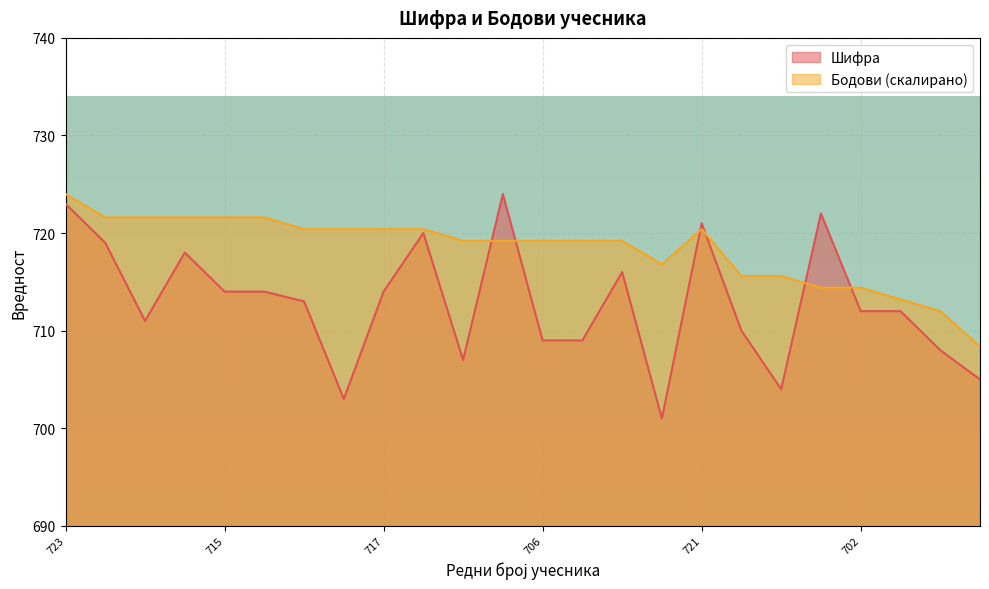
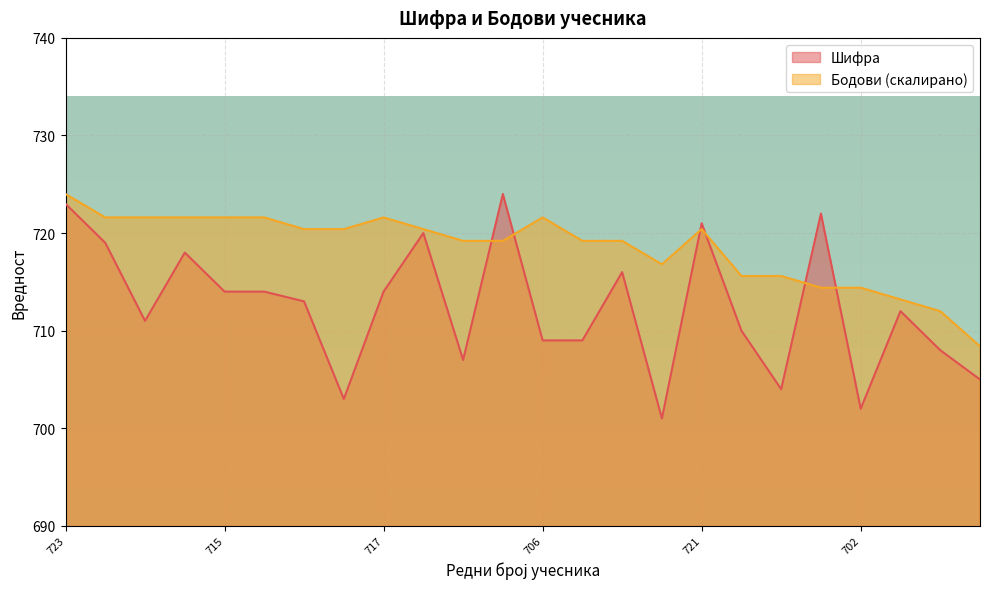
  {
    "Шифра": {
      "723": 723,
      "715": 714,
      "717": 714,
      "706": 709,
      "721": 721,
-     "702": 712
+     "702": 702
    },
    "Бодови (скалирано)": {
      "723": 724,
      "715": 722,
-     "717": 720,
-     "706": 719,
+     "717": 722,
+     "706": 722,
      "721": 720,
      "702": 714
    }
  }
